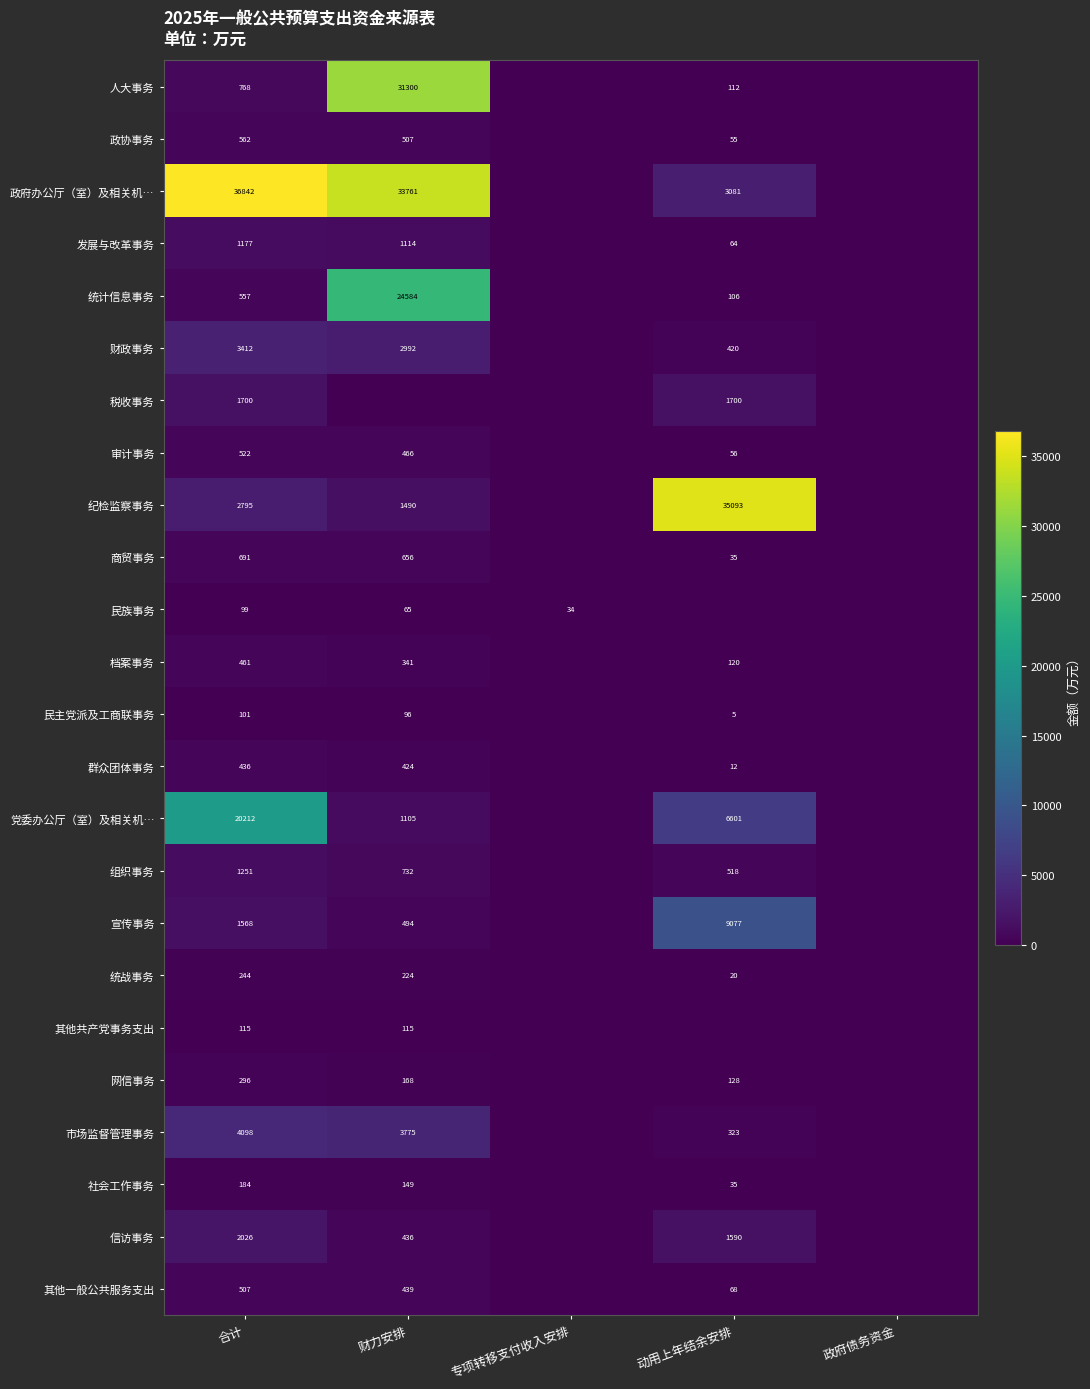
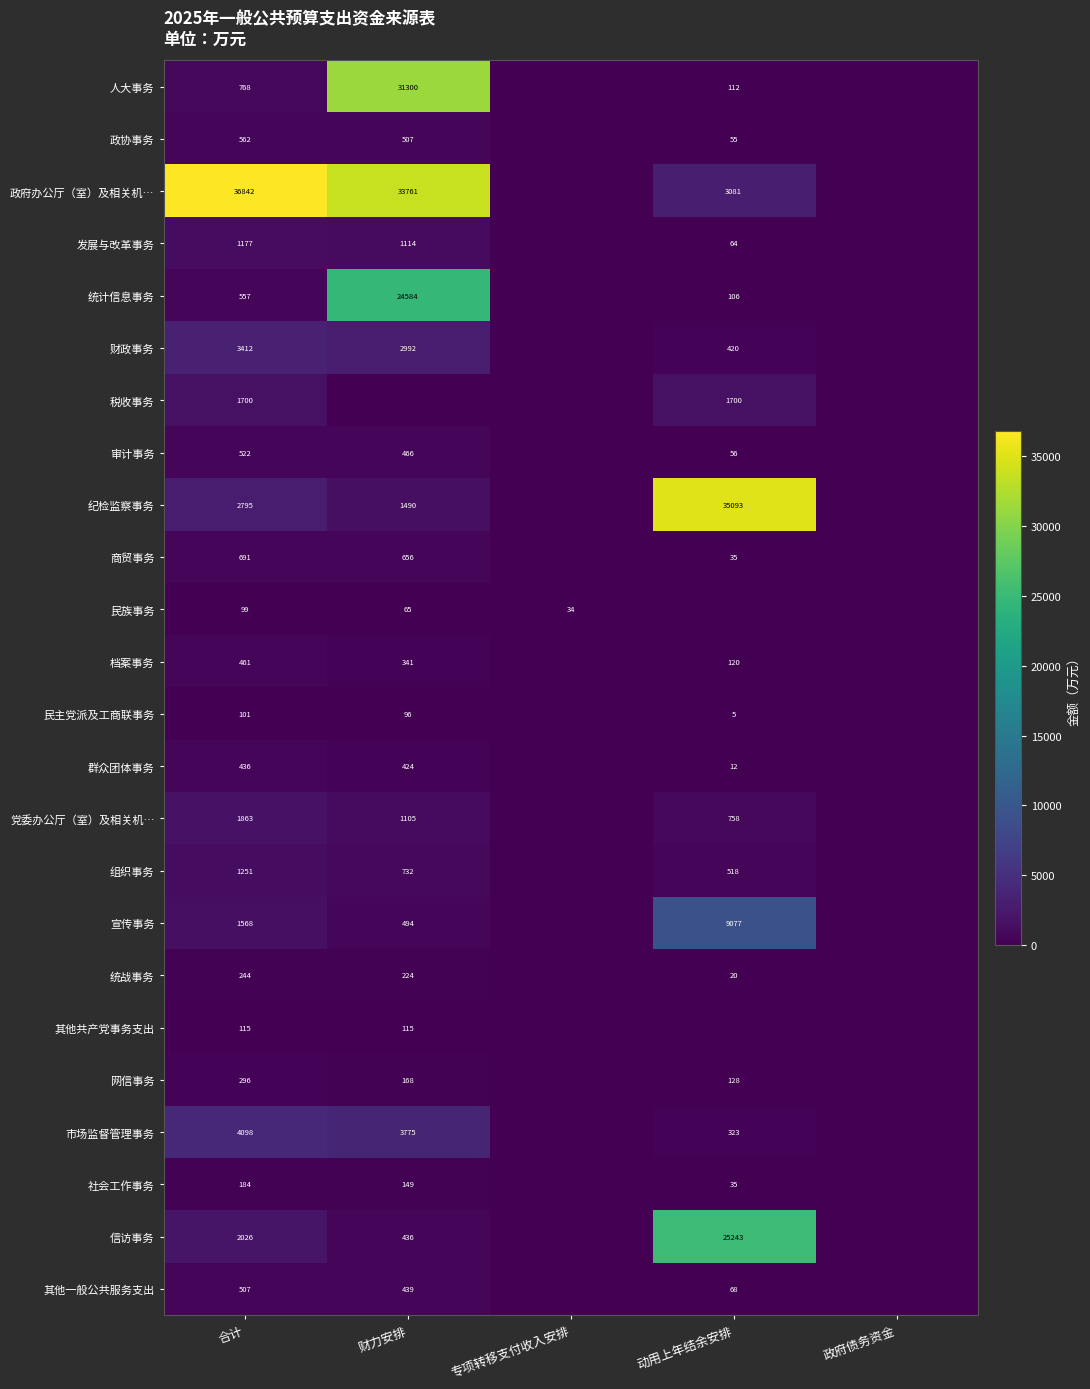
  {
    "人大事务": {
      "合计": 768,
      "财力安排": 31300,
      "动用上年结余安排": 112
    },
    "政协事务": {
      "合计": 562,
      "财力安排": 507,
      "动用上年结余安排": 55
    },
    "政府办公厅（室）及相关机…": {
      "合计": 36842,
      "财力安排": 33761,
      "动用上年结余安排": 3081
    },
    "发展与改革事务": {
      "合计": 1177,
      "财力安排": 1114,
      "动用上年结余安排": 64
    },
    "统计信息事务": {
      "合计": 557,
      "财力安排": 24584,
      "动用上年结余安排": 106
    },
    "财政事务": {
      "合计": 3412,
      "财力安排": 2992,
      "动用上年结余安排": 420
    },
    "税收事务": {
      "合计": 1700,
      "动用上年结余安排": 1700
    },
    "审计事务": {
      "合计": 522,
      "财力安排": 466,
      "动用上年结余安排": 56
    },
    "纪检监察事务": {
      "合计": 2795,
      "财力安排": 1490,
      "动用上年结余安排": 35093
    },
    "商贸事务": {
      "合计": 691,
      "财力安排": 656,
      "动用上年结余安排": 35
    },
    "民族事务": {
      "合计": 99,
      "财力安排": 65,
      "专项转移支付收入安排": 34
    },
    "档案事务": {
      "合计": 461,
      "财力安排": 341,
      "动用上年结余安排": 120
    },
    "民主党派及工商联事务": {
      "合计": 101,
      "财力安排": 96,
      "动用上年结余安排": 5
    },
    "群众团体事务": {
      "合计": 436,
      "财力安排": 424,
      "动用上年结余安排": 12
    },
    "党委办公厅（室）及相关机…": {
-     "合计": 20212,
+     "合计": 1863,
      "财力安排": 1105,
-     "动用上年结余安排": 6601
+     "动用上年结余安排": 758
    },
    "组织事务": {
      "合计": 1251,
      "财力安排": 732,
      "动用上年结余安排": 518
    },
    "宣传事务": {
      "合计": 1568,
      "财力安排": 494,
      "动用上年结余安排": 9077
    },
    "统战事务": {
      "合计": 244,
      "财力安排": 224,
      "动用上年结余安排": 20
    },
    "其他共产党事务支出": {
      "合计": 115,
      "财力安排": 115
    },
    "网信事务": {
      "合计": 296,
      "财力安排": 168,
      "动用上年结余安排": 128
    },
    "市场监督管理事务": {
      "合计": 4098,
      "财力安排": 3775,
      "动用上年结余安排": 323
    },
    "社会工作事务": {
      "合计": 184,
      "财力安排": 149,
      "动用上年结余安排": 35
    },
    "信访事务": {
      "合计": 2026,
      "财力安排": 436,
-     "动用上年结余安排": 1590
+     "动用上年结余安排": 25243
    },
    "其他一般公共服务支出": {
      "合计": 507,
      "财力安排": 439,
      "动用上年结余安排": 68
    }
  }
